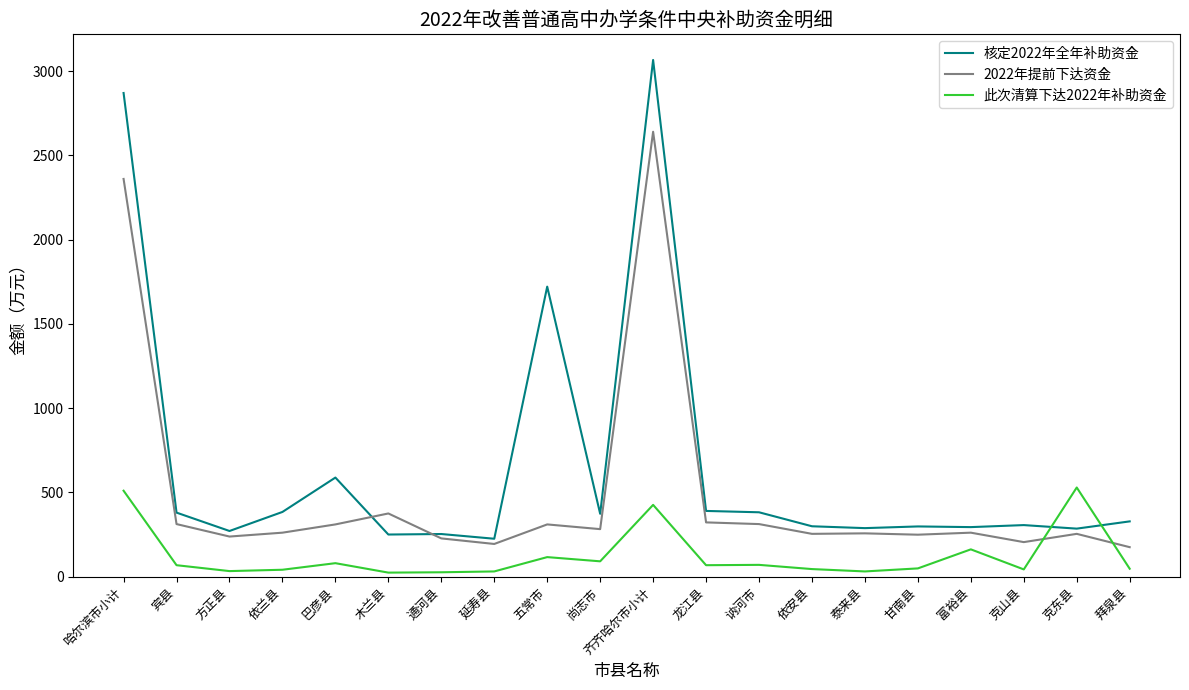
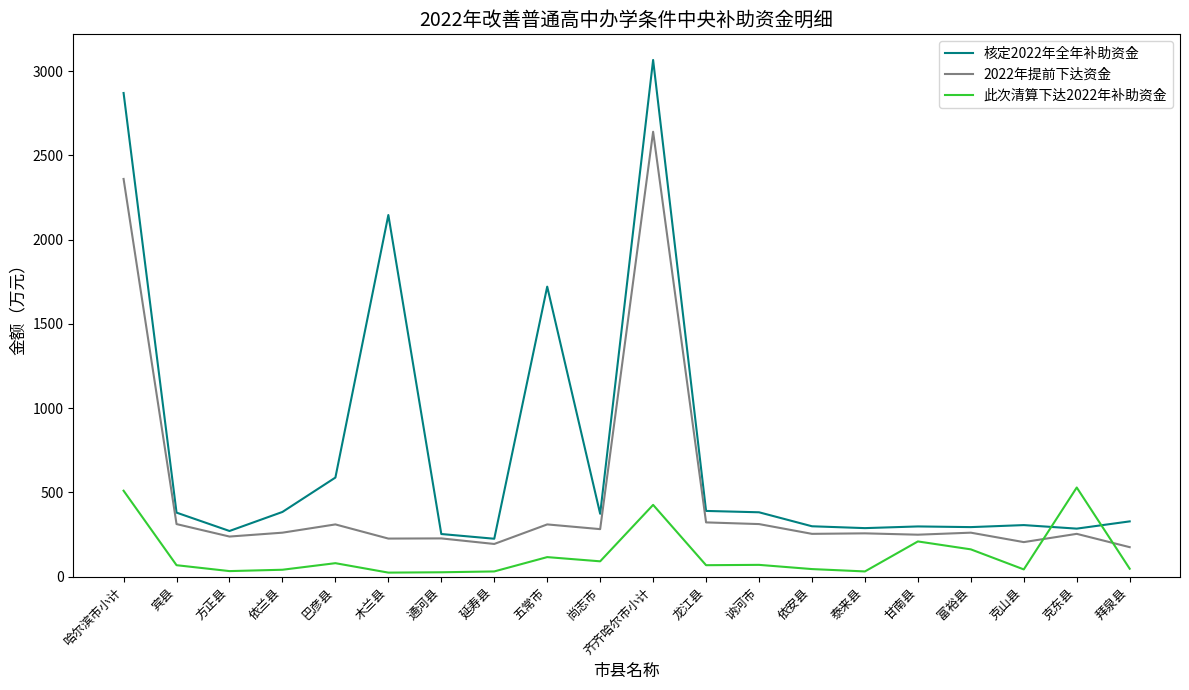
  {
    "核定2022年全年补助资金": {
      "哈尔滨市小计": 2870,
      "宾县": 380,
      "方正县": 270,
      "依兰县": 380,
      "巴彦县": 590,
-     "木兰县": 250,
+     "木兰县": 2150,
      "通河县": 250,
      "延寿县": 230,
      "五常市": 1720,
      "尚志市": 370,
      "齐齐哈尔市小计": 3070,
      "龙江县": 390,
      "讷河市": 380,
      "依安县": 300,
      "泰来县": 290,
      "甘南县": 300,
      "富裕县": 290,
      "克山县": 310,
      "克东县": 290,
      "拜泉县": 330
    },
    "2022年提前下达资金": {
      "哈尔滨市小计": 2360,
      "宾县": 310,
      "方正县": 240,
      "依兰县": 260,
      "巴彦县": 310,
-     "木兰县": 380,
+     "木兰县": 230,
      "通河县": 230,
      "延寿县": 190,
      "五常市": 310,
      "尚志市": 280,
      "齐齐哈尔市小计": 2640,
      "龙江县": 320,
      "讷河市": 310,
      "依安县": 250,
      "泰来县": 260,
      "甘南县": 250,
      "富裕县": 260,
      "克山县": 210,
      "克东县": 250,
      "拜泉县": 180
    },
    "此次清算下达2022年补助资金": {
      "哈尔滨市小计": 510,
      "宾县": 70,
      "方正县": 30,
      "依兰县": 40,
      "巴彦县": 80,
      "木兰县": 20,
      "通河县": 30,
      "延寿县": 30,
      "五常市": 120,
      "尚志市": 90,
      "齐齐哈尔市小计": 430,
      "龙江县": 70,
      "讷河市": 70,
      "依安县": 50,
      "泰来县": 30,
-     "甘南县": 50,
+     "甘南县": 210,
      "富裕县": 160,
      "克山县": 40,
      "克东县": 530,
      "拜泉县": 50
    }
  }
